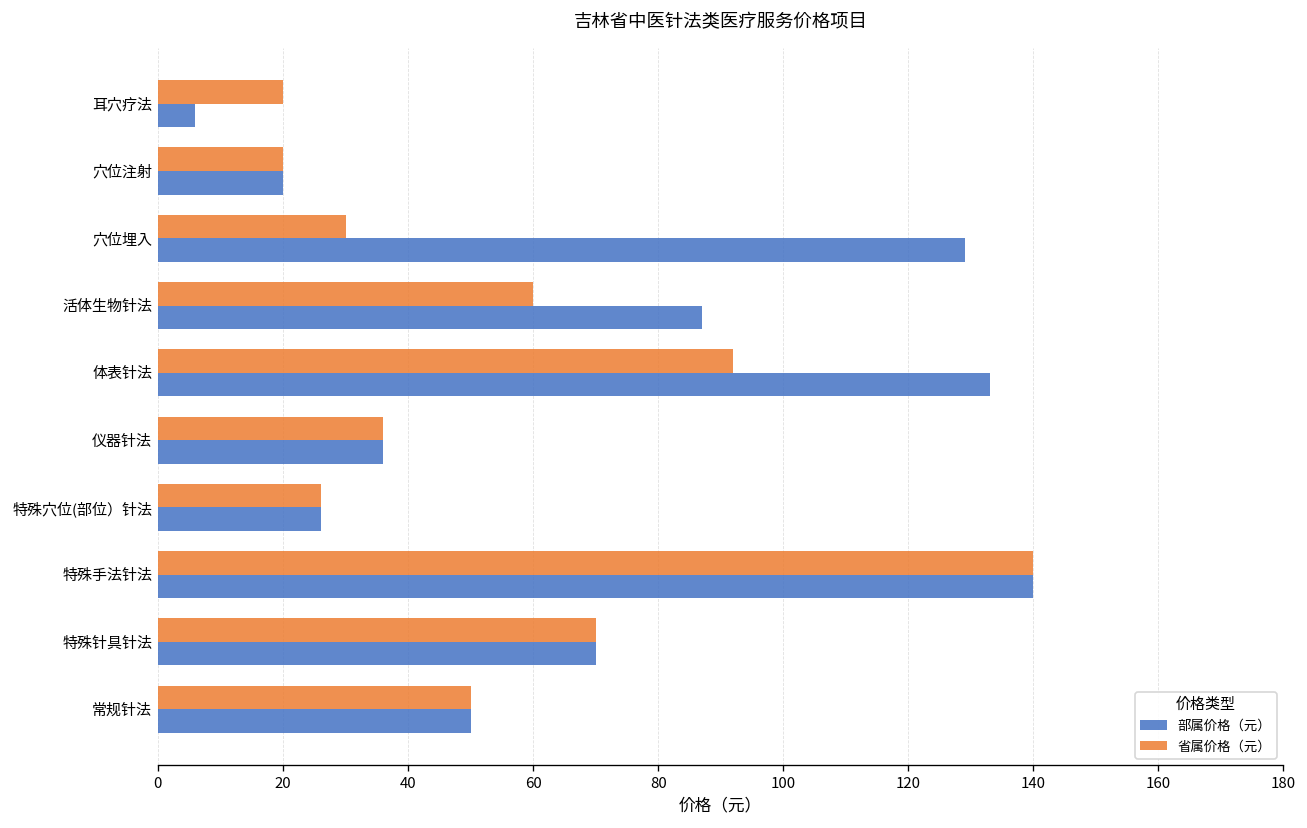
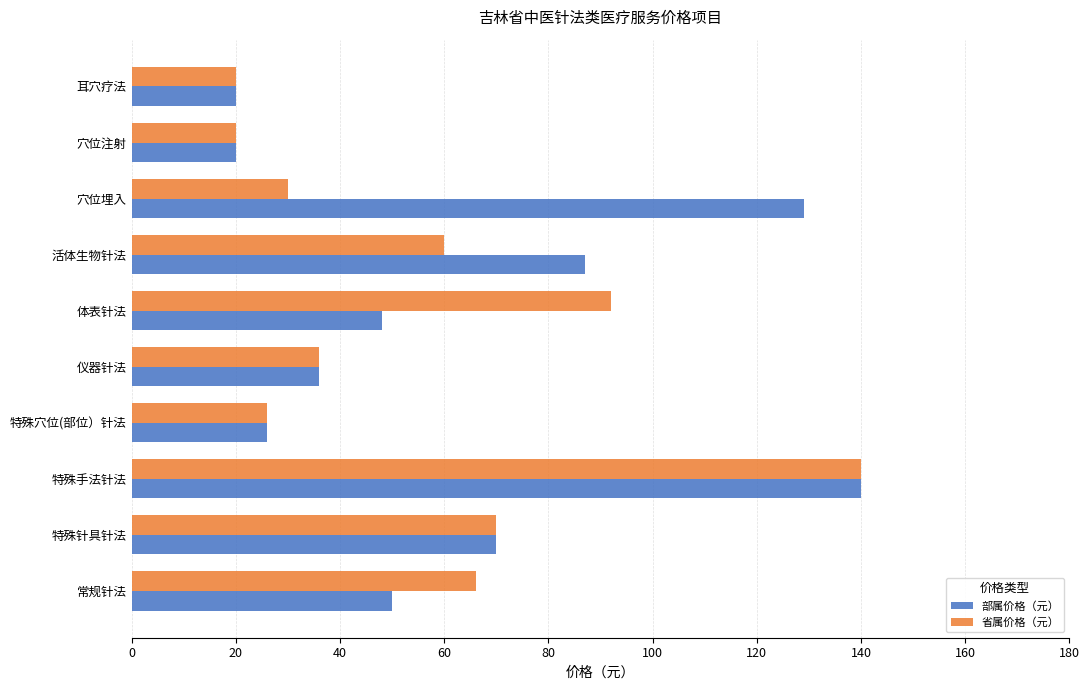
  {
    "部属价格（元）": {
-     "耳穴疗法": 6,
+     "耳穴疗法": 20,
      "穴位注射": 20,
      "穴位埋入": 129,
      "活体生物针法": 87,
-     "体表针法": 133,
+     "体表针法": 48,
      "仪器针法": 36,
      "特殊穴位(部位）针法": 26,
      "特殊手法针法": 140,
      "特殊针具针法": 70,
      "常规针法": 50
    },
    "省属价格（元）": {
      "耳穴疗法": 20,
      "穴位注射": 20,
      "穴位埋入": 30,
      "活体生物针法": 60,
      "体表针法": 92,
      "仪器针法": 36,
      "特殊穴位(部位）针法": 26,
      "特殊手法针法": 140,
      "特殊针具针法": 70,
-     "常规针法": 50
+     "常规针法": 66
    }
  }
